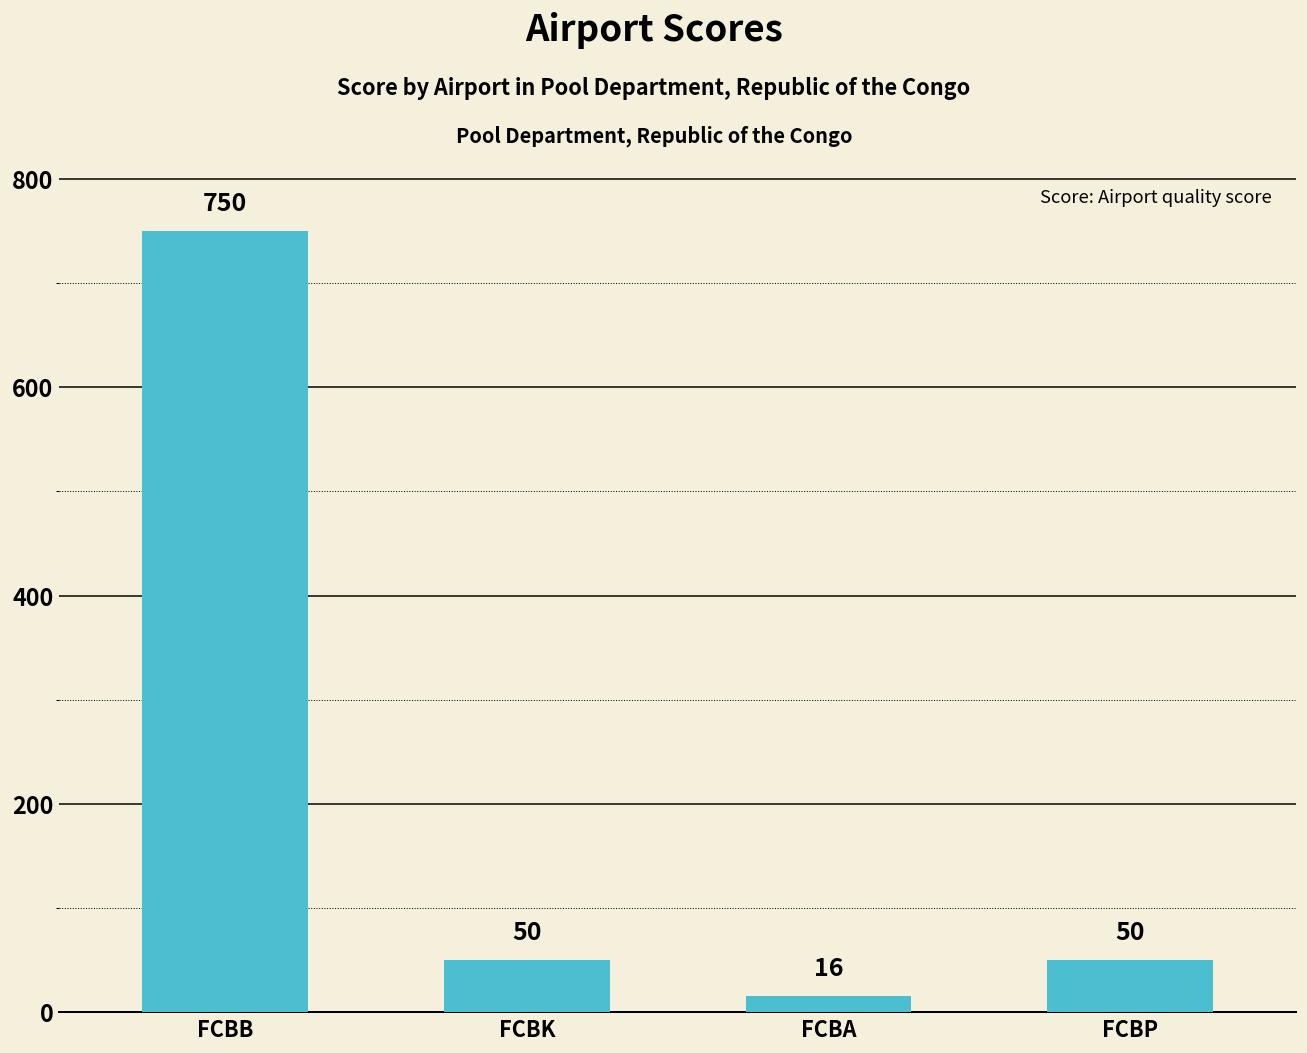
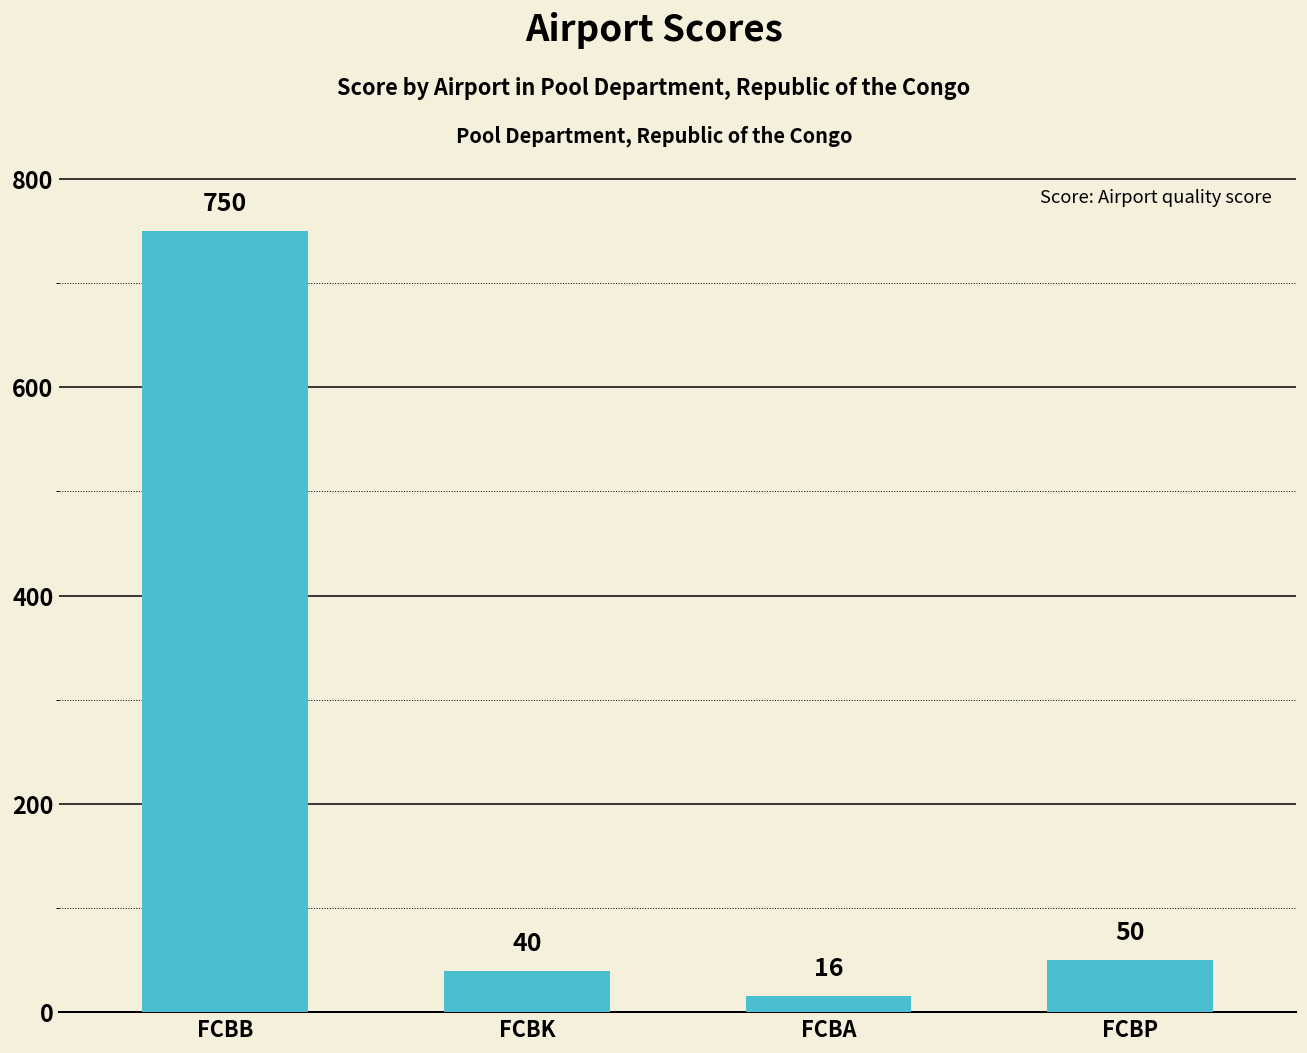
  {
    "FCBB": 750,
-   "FCBK": 50,
+   "FCBK": 40,
    "FCBA": 16,
    "FCBP": 50
  }
